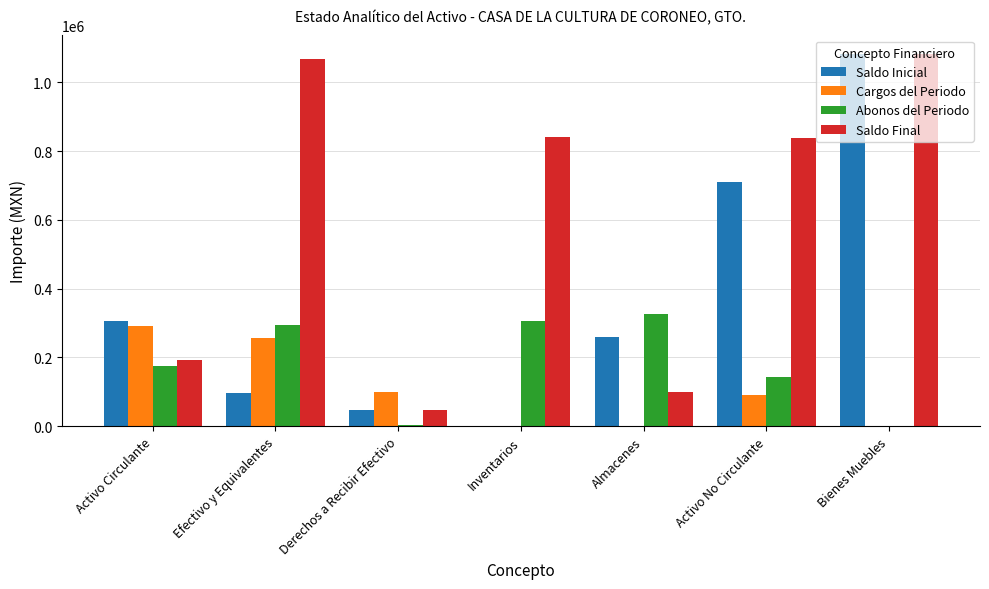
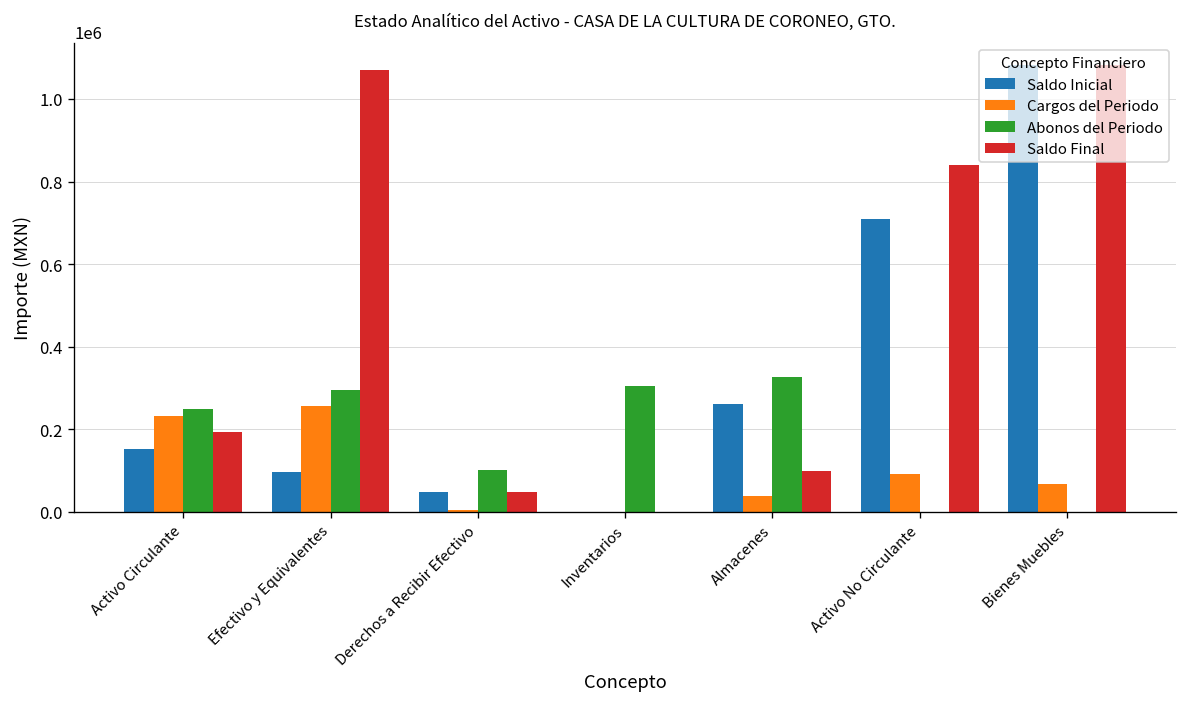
  {
    "Saldo Inicial": {
-     "Activo Circulante": 310000,
+     "Activo Circulante": 150000,
      "Efectivo y Equivalentes": 100000,
      "Derechos a Recibir Efectivo": 50000,
      "Inventarios": 0,
      "Almacenes": 260000,
      "Activo No Circulante": 710000
    },
    "Cargos del Periodo": {
-     "Activo Circulante": 290000,
+     "Activo Circulante": 230000,
      "Efectivo y Equivalentes": 260000,
-     "Derechos a Recibir Efectivo": 100000,
+     "Derechos a Recibir Efectivo": 0,
      "Inventarios": 0,
-     "Almacenes": 0,
+     "Almacenes": 40000,
      "Activo No Circulante": 90000,
-     "Bienes Muebles": 0
+     "Bienes Muebles": 70000
    },
    "Abonos del Periodo": {
-     "Activo Circulante": 180000,
+     "Activo Circulante": 250000,
      "Efectivo y Equivalentes": 290000,
-     "Derechos a Recibir Efectivo": 0,
+     "Derechos a Recibir Efectivo": 100000,
      "Inventarios": 310000,
      "Almacenes": 330000,
-     "Activo No Circulante": 140000,
+     "Activo No Circulante": 0,
      "Bienes Muebles": 0
    },
    "Saldo Final": {
      "Activo Circulante": 190000,
      "Efectivo y Equivalentes": 1070000,
      "Derechos a Recibir Efectivo": 50000,
-     "Inventarios": 840000,
+     "Inventarios": 0,
      "Almacenes": 100000,
      "Activo No Circulante": 840000
    }
  }
